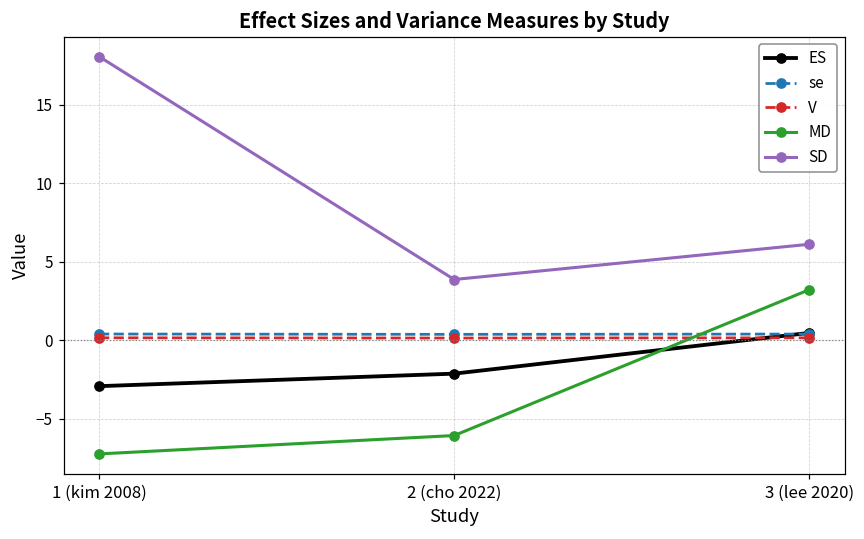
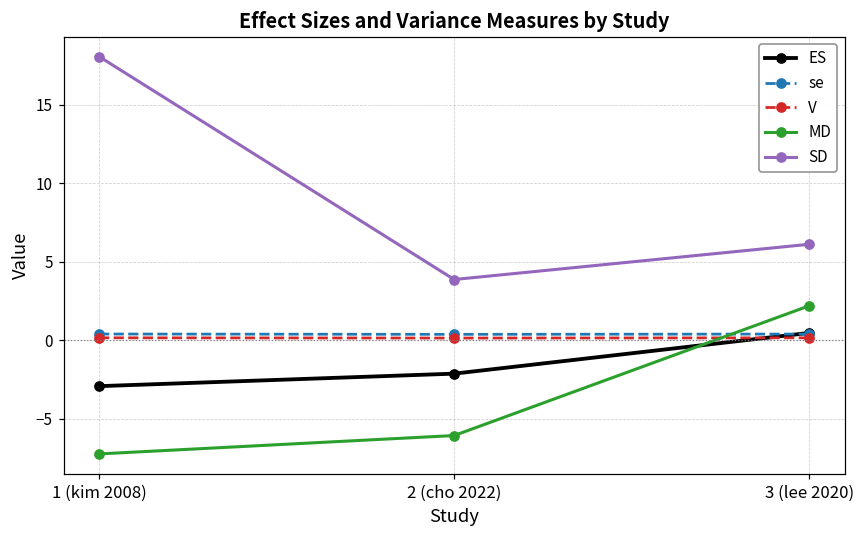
  {
    "ES": {
      "1 (kim 2008)": -2.9,
      "2 (cho 2022)": -2.1
    },
    "se": {
      "1 (kim 2008)": 0.4,
      "2 (cho 2022)": 0.4
    },
    "V": {
      "1 (kim 2008)": 0.2,
      "2 (cho 2022)": 0.1,
      "3 (lee 2020)": 0.2
    },
    "MD": {
      "1 (kim 2008)": -7.2,
      "2 (cho 2022)": -6.1,
-     "3 (lee 2020)": 3.2
+     "3 (lee 2020)": 2.2
    },
    "SD": {
      "1 (kim 2008)": 18.1,
      "2 (cho 2022)": 3.9,
      "3 (lee 2020)": 6.1
    }
  }
